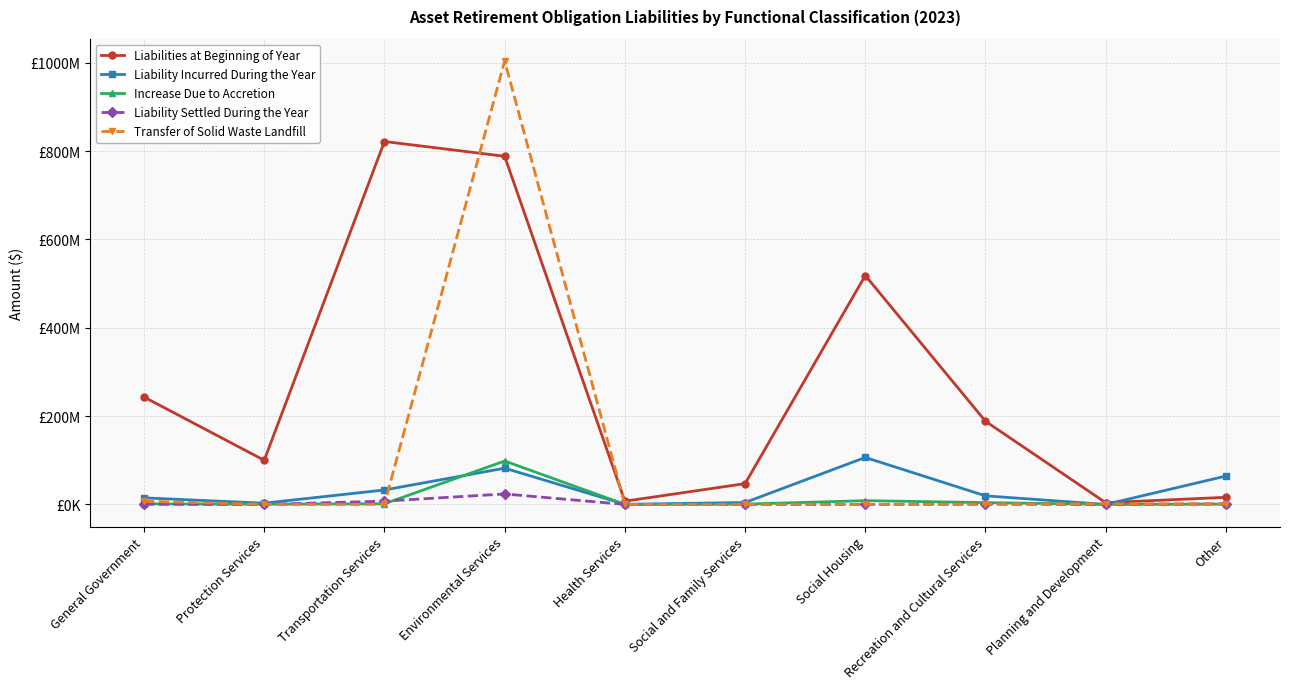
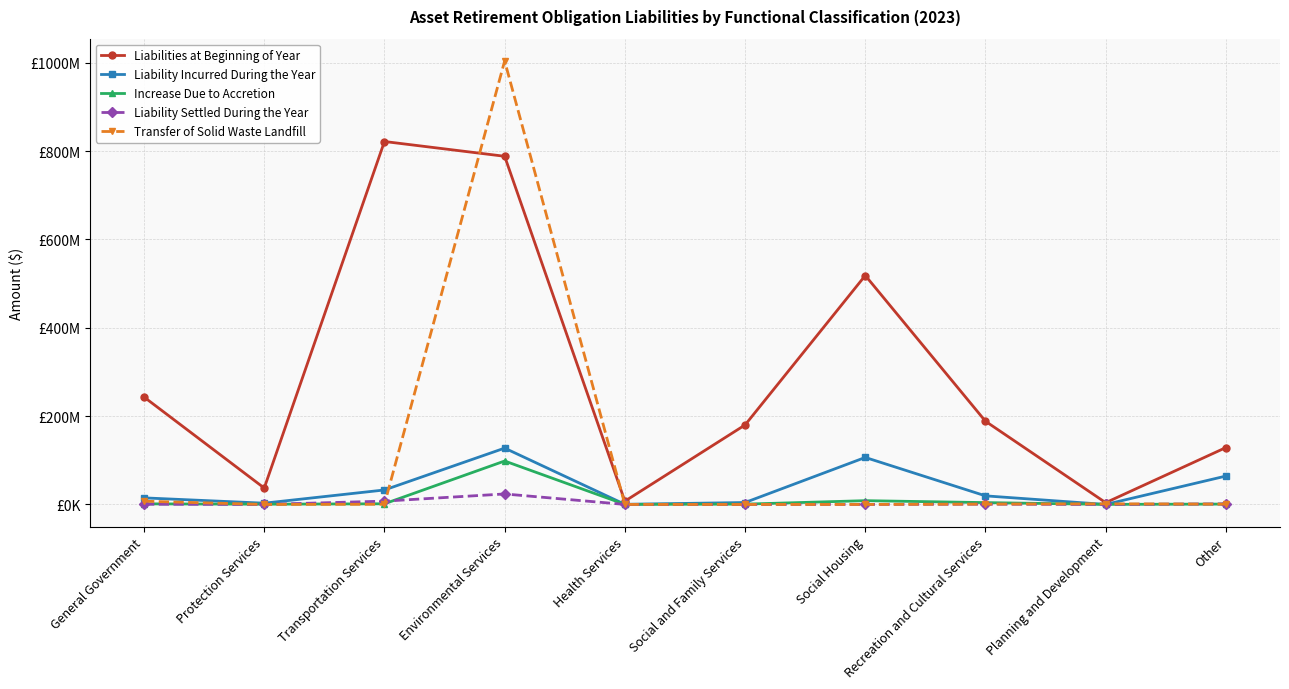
  {
    "Liabilities at Beginning of Year": {
      "General Government": "£240000000",
-     "Protection Services": "£100000000",
+     "Protection Services": "£40000000",
      "Transportation Services": "£820000000",
      "Environmental Services": "£790000000",
      "Health Services": "£10000000",
-     "Social and Family Services": "£50000000",
+     "Social and Family Services": "£180000000",
      "Social Housing": "£520000000",
      "Recreation and Cultural Services": "£190000000",
-     "Other": "£20000000"
+     "Other": "£130000000"
    },
    "Liability Incurred During the Year": {
      "General Government": "£10000000",
      "Transportation Services": "£30000000",
-     "Environmental Services": "£80000000",
+     "Environmental Services": "£130000000",
      "Social Housing": "£110000000",
      "Recreation and Cultural Services": "£20000000",
      "Other": "£60000000"
    },
    "Increase Due to Accretion": {
      "Environmental Services": "£100000000",
      "Social Housing": "£10000000"
    },
    "Liability Settled During the Year": {
      "Transportation Services": "£10000000",
      "Environmental Services": "£20000000"
    },
    "Transfer of Solid Waste Landfill": {
      "General Government": "£10000000",
      "Environmental Services": "£1000000000"
    }
  }
